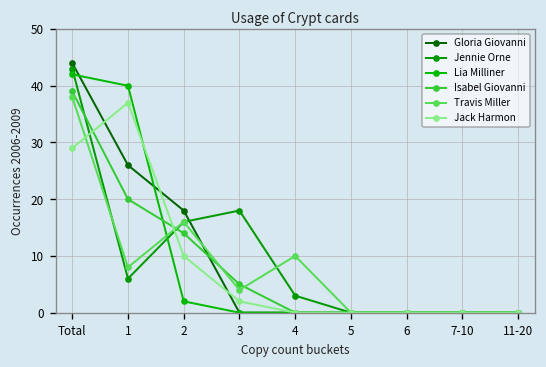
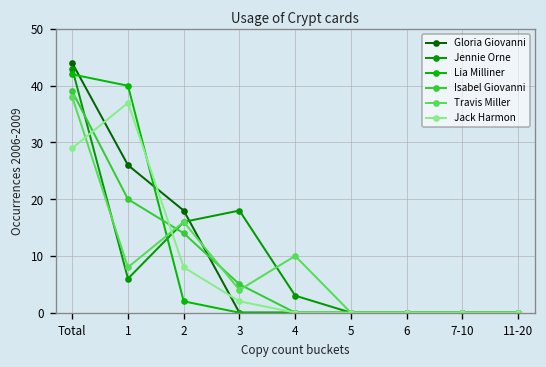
  {
    "Jack Harmon": {
      "Total": 29,
      "1": 37,
-     "2": 10,
+     "2": 8,
      "3": 2
    }
  }
